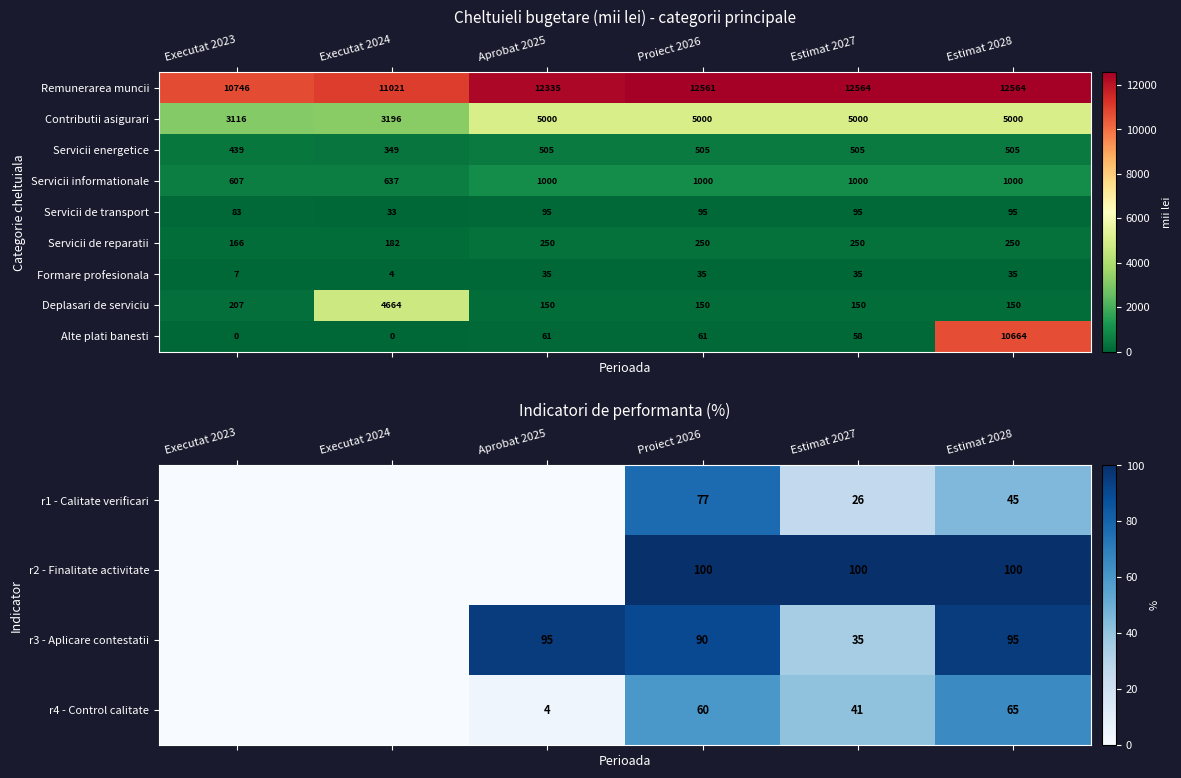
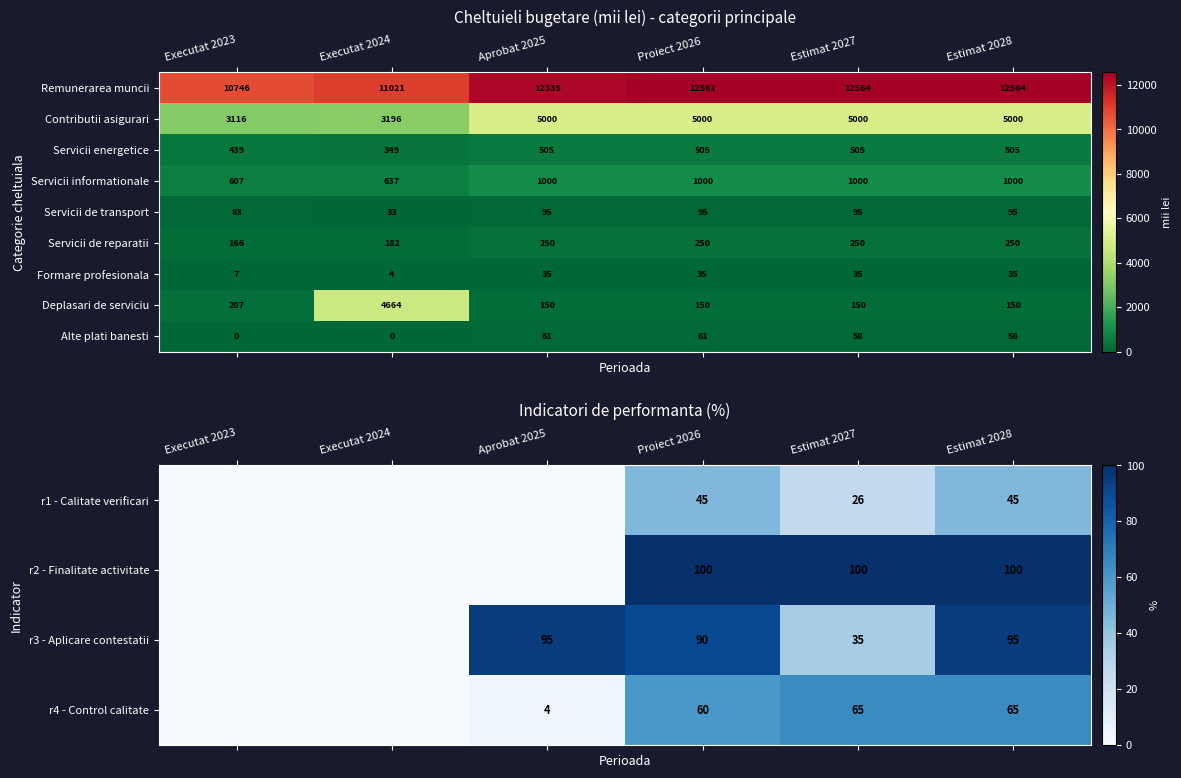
  {
    "Cheltuieli bugetare (mii lei) - categorii principale": {
      "Remunerarea muncii": {
        "Executat 2023": 10746,
        "Executat 2024": 11021,
        "Aprobat 2025": 12335,
        "Proiect 2026": 12561,
        "Estimat 2027": 12564,
        "Estimat 2028": 12564
      },
      "Contributii asigurari": {
        "Executat 2023": 3116,
        "Executat 2024": 3196,
        "Aprobat 2025": 5000,
        "Proiect 2026": 5000,
        "Estimat 2027": 5000,
        "Estimat 2028": 5000
      },
      "Servicii energetice": {
        "Executat 2023": 439,
        "Executat 2024": 349,
        "Aprobat 2025": 505,
        "Proiect 2026": 505,
        "Estimat 2027": 505,
        "Estimat 2028": 505
      },
      "Servicii informationale": {
        "Executat 2023": 607,
        "Executat 2024": 637,
        "Aprobat 2025": 1000,
        "Proiect 2026": 1000,
        "Estimat 2027": 1000,
        "Estimat 2028": 1000
      },
      "Servicii de transport": {
        "Executat 2023": 83,
        "Executat 2024": 33,
        "Aprobat 2025": 95,
        "Proiect 2026": 95,
        "Estimat 2027": 95,
        "Estimat 2028": 95
      },
      "Servicii de reparatii": {
        "Executat 2023": 166,
        "Executat 2024": 182,
        "Aprobat 2025": 250,
        "Proiect 2026": 250,
        "Estimat 2027": 250,
        "Estimat 2028": 250
      },
      "Formare profesionala": {
        "Executat 2023": 7,
        "Executat 2024": 4,
        "Aprobat 2025": 35,
        "Proiect 2026": 35,
        "Estimat 2027": 35,
        "Estimat 2028": 35
      },
      "Deplasari de serviciu": {
        "Executat 2023": 207,
        "Executat 2024": 4664,
        "Aprobat 2025": 150,
        "Proiect 2026": 150,
        "Estimat 2027": 150,
        "Estimat 2028": 150
      },
      "Alte plati banesti": {
        "Executat 2023": 0,
        "Executat 2024": 0,
        "Aprobat 2025": 61,
        "Proiect 2026": 61,
        "Estimat 2027": 58,
-       "Estimat 2028": 10664
+       "Estimat 2028": 58
      }
    },
    "Indicatori de performanta (%)": {
      "r1 - Calitate verificari": {
-       "Proiect 2026": 77,
+       "Proiect 2026": 45,
        "Estimat 2027": 26,
        "Estimat 2028": 45
      },
      "r2 - Finalitate activitate": {
        "Proiect 2026": 100,
        "Estimat 2027": 100,
        "Estimat 2028": 100
      },
      "r3 - Aplicare contestatii": {
        "Aprobat 2025": 95,
        "Proiect 2026": 90,
        "Estimat 2027": 35,
        "Estimat 2028": 95
      },
      "r4 - Control calitate": {
        "Aprobat 2025": 4,
        "Proiect 2026": 60,
-       "Estimat 2027": 41,
+       "Estimat 2027": 65,
        "Estimat 2028": 65
      }
    }
  }
